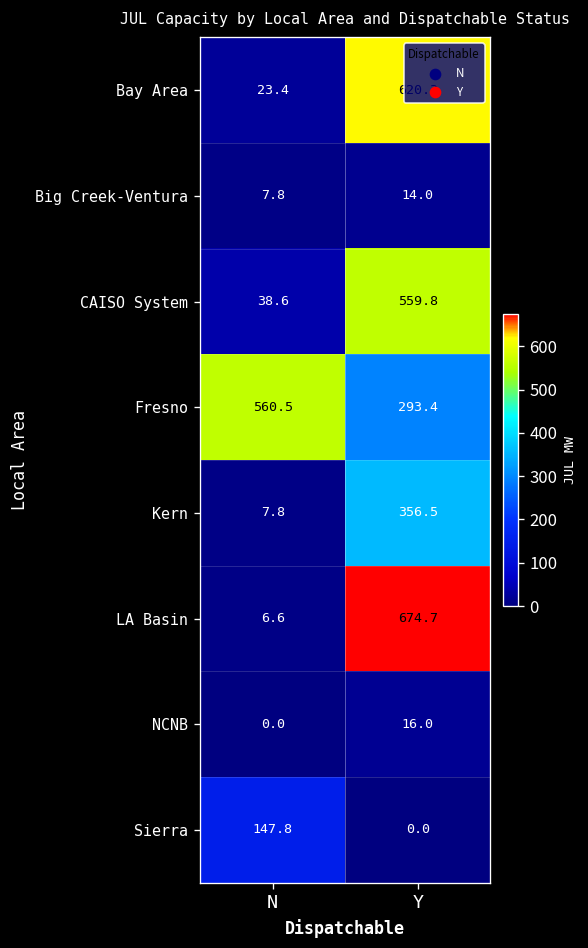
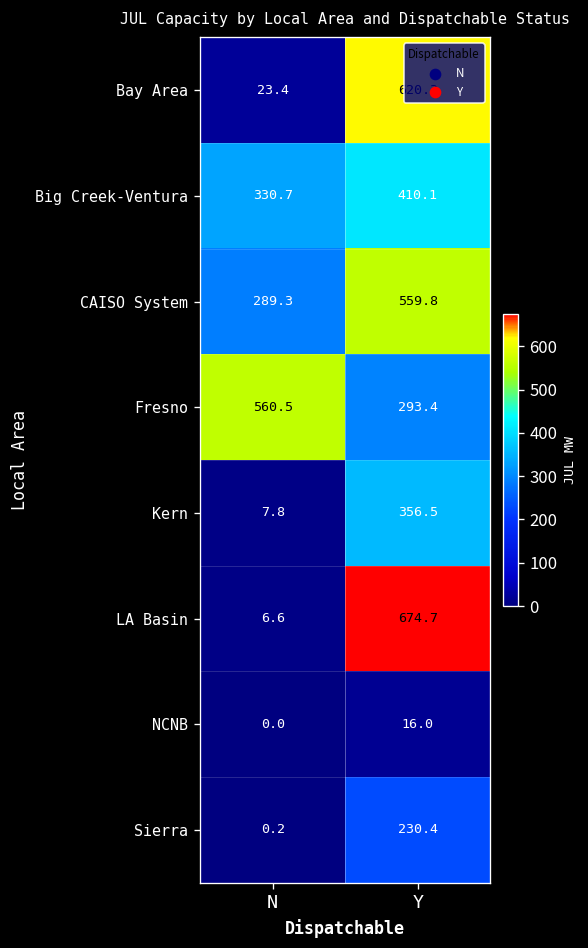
  {
    "Bay Area": {
      "N": 23.4
    },
    "Big Creek-Ventura": {
-     "N": 7.8,
-     "Y": 14.0
+     "N": 330.7,
+     "Y": 410.1
    },
    "CAISO System": {
-     "N": 38.6,
+     "N": 289.3,
      "Y": 559.8
    },
    "Fresno": {
      "N": 560.5,
      "Y": 293.4
    },
    "Kern": {
      "N": 7.8,
      "Y": 356.5
    },
    "LA Basin": {
      "N": 6.6,
      "Y": 674.7
    },
    "NCNB": {
      "N": 0.0,
      "Y": 16.0
    },
    "Sierra": {
-     "N": 147.8,
-     "Y": 0.0
+     "N": 0.2,
+     "Y": 230.4
    }
  }
